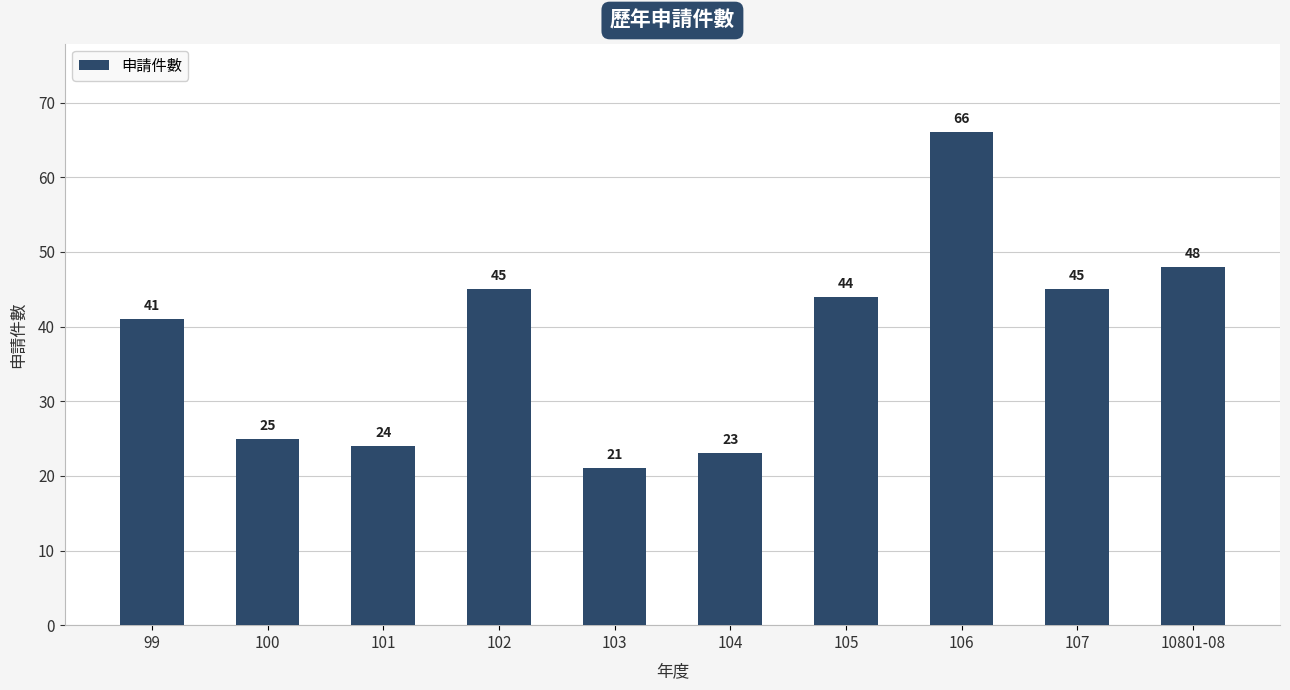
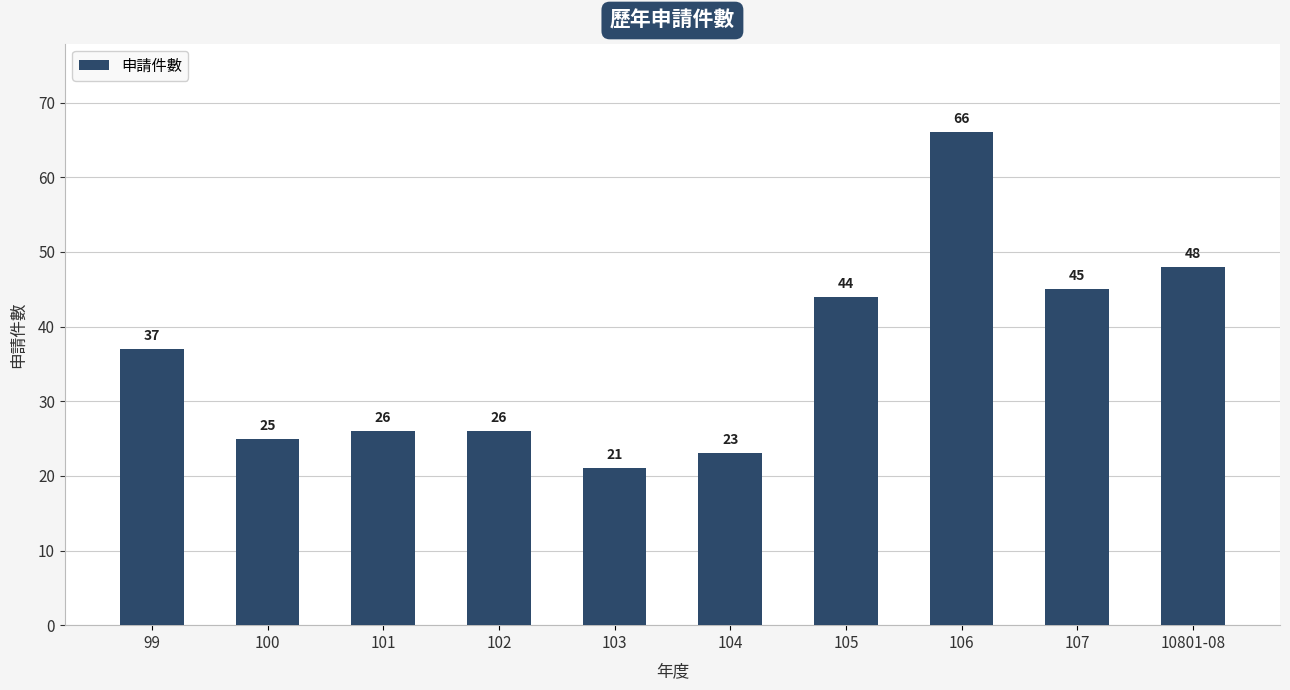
  {
-   "99": 41,
+   "99": 37,
    "100": 25,
-   "101": 24,
-   "102": 45,
+   "101": 26,
+   "102": 26,
    "103": 21,
    "104": 23,
    "105": 44,
    "106": 66,
    "107": 45,
    "10801-08": 48
  }
